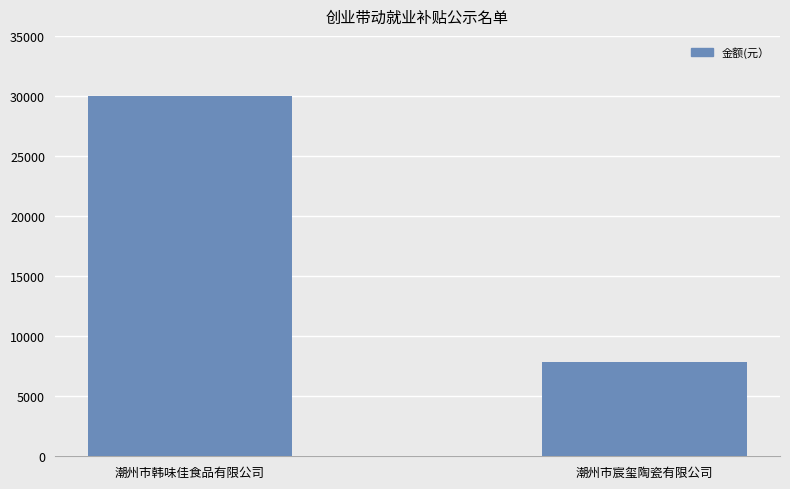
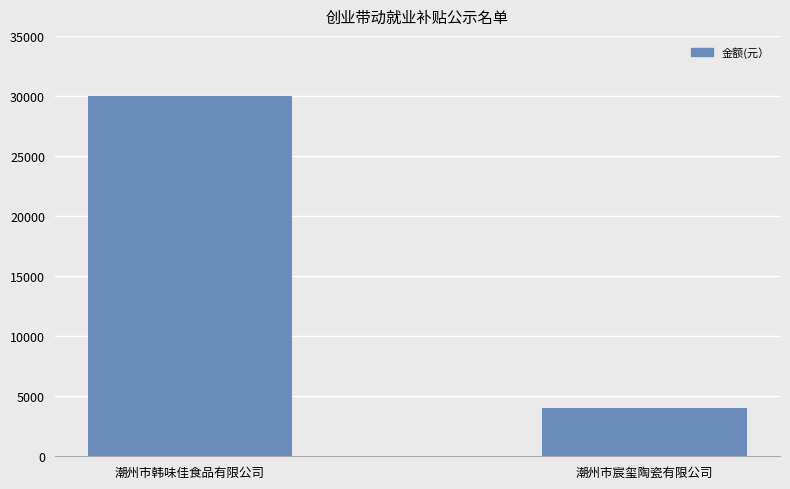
  {
    "潮州市韩味佳食品有限公司": 30000,
-   "潮州市宸玺陶瓷有限公司": 7900
+   "潮州市宸玺陶瓷有限公司": 4000
  }
